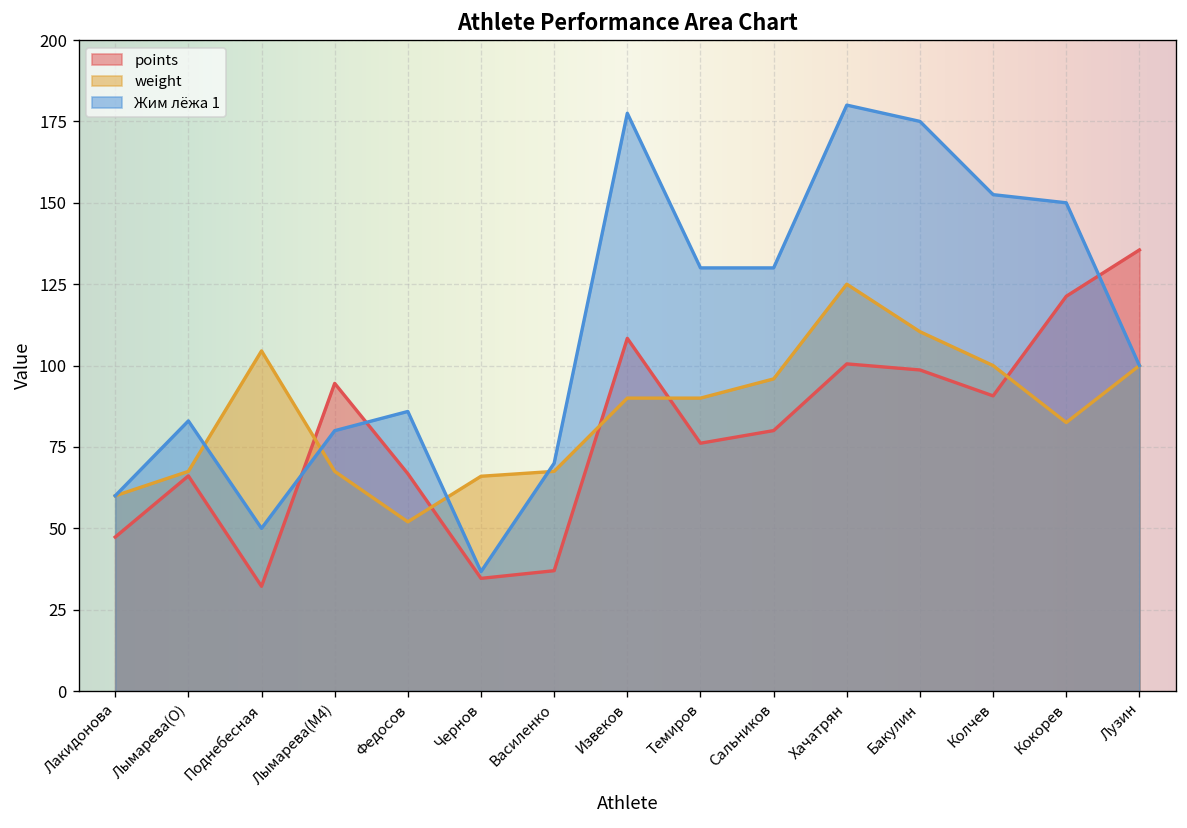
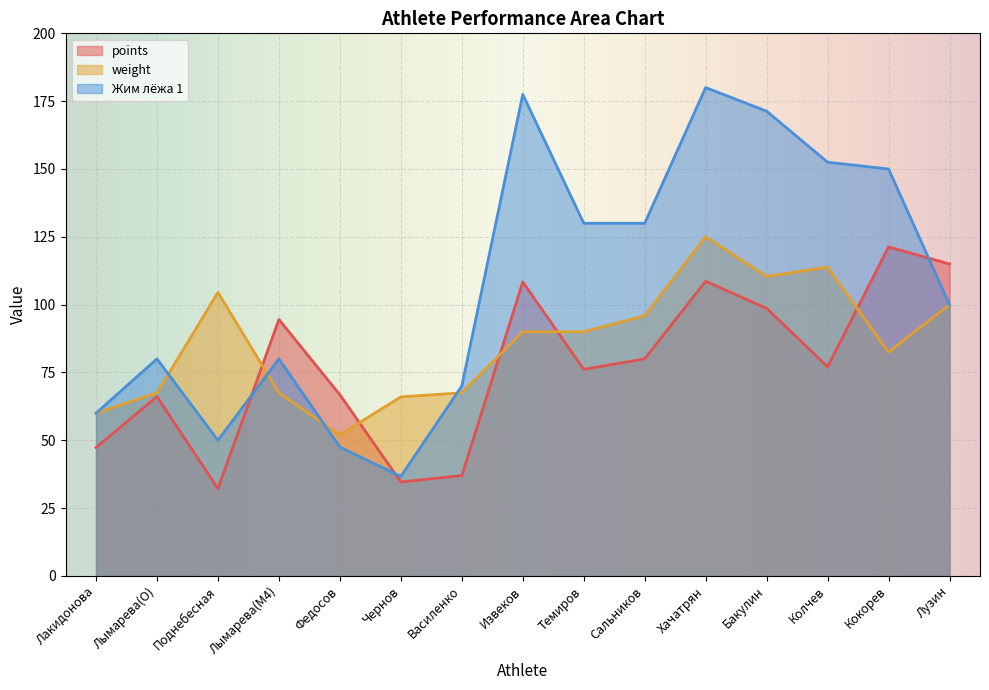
  {
    "points": {
      "Лакидонова": 47,
      "Лымарева(O)": 66,
      "Поднебесная": 32,
      "Лымарева(M4)": 95,
      "Федосов": 67,
      "Чернов": 35,
      "Василенко": 37,
      "Извеков": 108,
      "Темиров": 76,
      "Сальников": 80,
-     "Хачатрян": 101,
+     "Хачатрян": 109,
      "Бакулин": 99,
-     "Колчев": 91,
+     "Колчев": 77,
      "Кокорев": 121,
-     "Лузин": 136
+     "Лузин": 115
    },
    "weight": {
      "Лымарева(O)": 68,
      "Поднебесная": 105,
      "Лымарева(M4)": 68,
      "Федосов": 52,
      "Чернов": 66,
      "Василенко": 68,
      "Извеков": 90,
      "Темиров": 90,
      "Сальников": 96,
      "Хачатрян": 125,
      "Бакулин": 110,
-     "Колчев": 100,
+     "Колчев": 114,
      "Кокорев": 83
    },
    "Жим лёжа 1": {
-     "Лымарева(O)": 83,
+     "Лымарева(O)": 80,
      "Поднебесная": 50,
      "Лымарева(M4)": 80,
-     "Федосов": 86,
+     "Федосов": 48,
      "Чернов": 37,
      "Василенко": 70,
      "Извеков": 178,
      "Темиров": 130,
      "Сальников": 130,
      "Хачатрян": 180,
-     "Бакулин": 175,
+     "Бакулин": 171,
      "Колчев": 153,
      "Кокорев": 150
    }
  }
